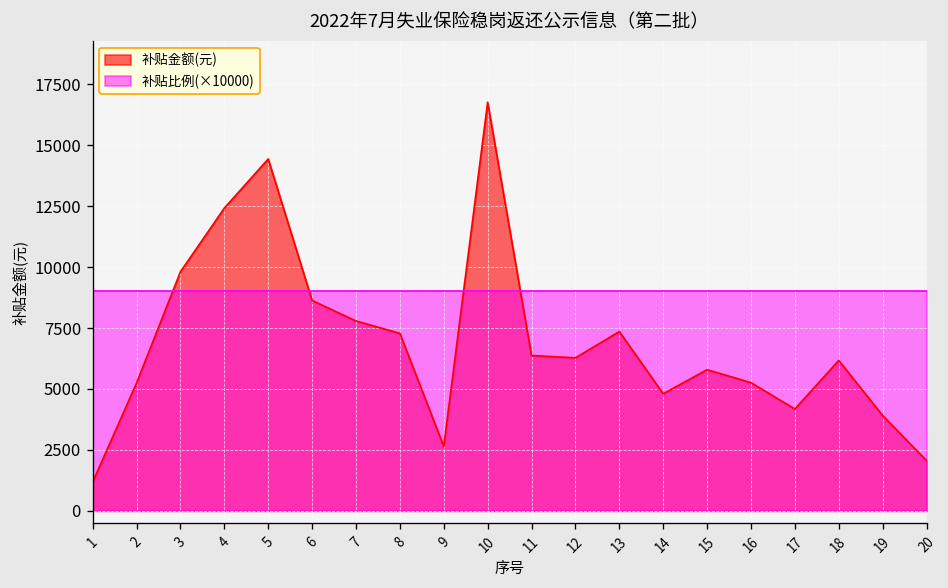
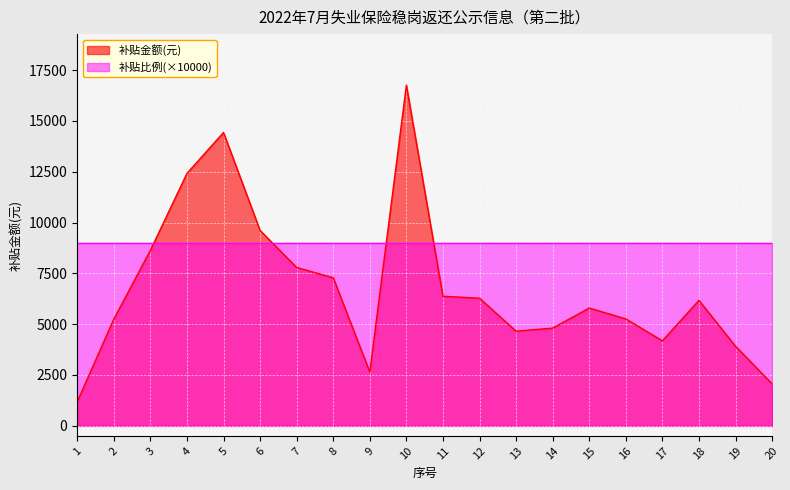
  {
    "补贴金额(元)": {
      "1": 1200,
      "2": 5200,
-     "3": 9800,
+     "3": 8600,
      "4": 12400,
      "5": 14400,
-     "6": 8600,
+     "6": 9600,
      "7": 7800,
      "8": 7300,
      "9": 2600,
      "10": 16800,
      "11": 6400,
      "12": 6300,
-     "13": 7400,
+     "13": 4700,
      "14": 4800,
      "15": 5800,
      "16": 5300,
      "17": 4200,
      "18": 6200,
      "19": 3900,
      "20": 2100
    },
    "补贴比例(×10000)": {
      "1": 9000,
      "2": 9000,
      "3": 9000,
      "4": 9000,
      "5": 9000,
      "6": 9000,
      "7": 9000,
      "8": 9000,
      "9": 9000,
      "10": 9000,
      "11": 9000,
      "12": 9000,
      "13": 9000,
      "14": 9000,
      "15": 9000,
      "16": 9000,
      "17": 9000,
      "18": 9000,
      "19": 9000,
      "20": 9000
    }
  }
